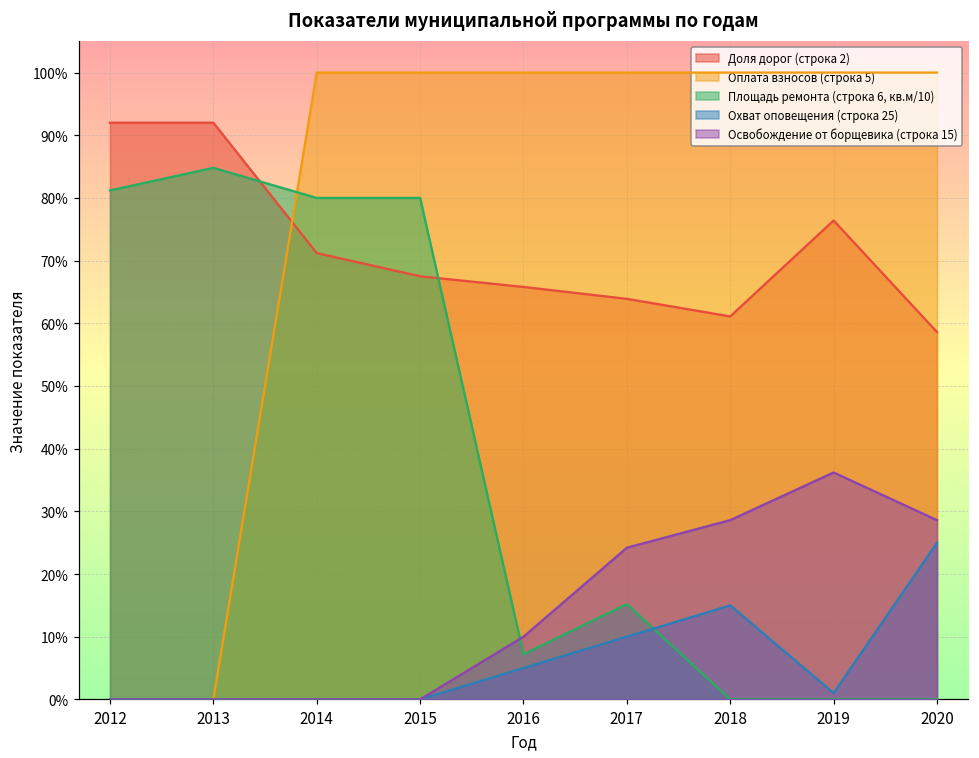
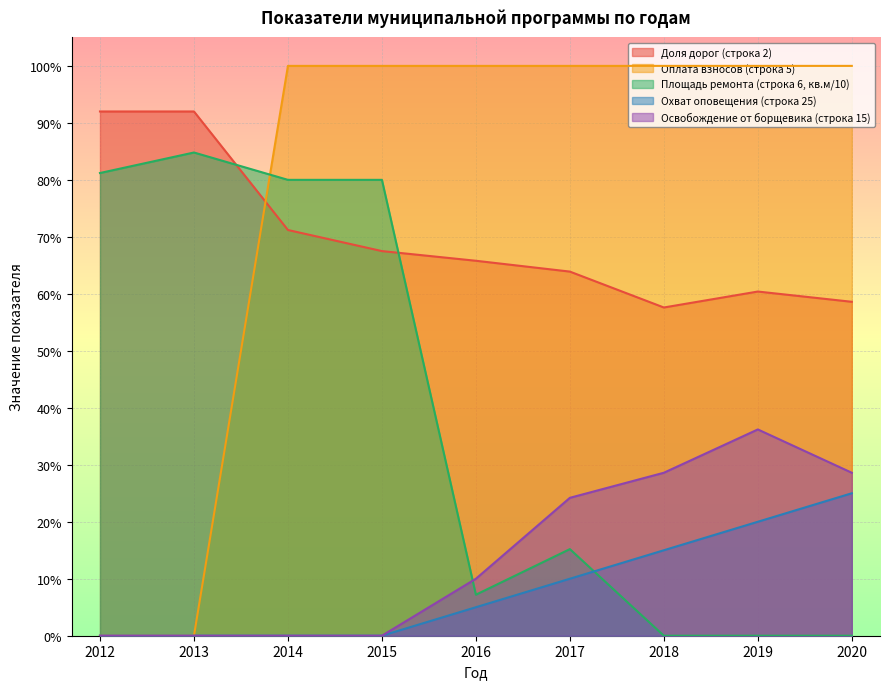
  {
    "Доля дорог (строка 2)": {
      "2012": "92%",
      "2013": "92%",
      "2014": "71%",
      "2015": "68%",
      "2016": "66%",
      "2017": "64%",
-     "2018": "61%",
-     "2019": "76%",
+     "2018": "58%",
+     "2019": "60%",
      "2020": "59%"
    },
    "Оплата взносов (строка 5)": {
      "2014": "100%",
      "2015": "100%",
      "2016": "100%",
      "2017": "100%"
    },
    "Площадь ремонта (строка 6, кв.м/10)": {
      "2012": "81%",
      "2013": "85%",
      "2014": "80%",
      "2015": "80%",
      "2016": "7%",
      "2017": "15%",
      "2018": "0%",
      "2019": "0%",
      "2020": "0%"
    },
    "Охват оповещения (строка 25)": {
      "2016": "5%",
      "2017": "10%",
      "2018": "15%",
-     "2019": "1%",
+     "2019": "20%",
      "2020": "25%"
    },
    "Освобождение от борщевика (строка 15)": {
      "2016": "10%",
      "2017": "24%",
      "2018": "29%",
      "2019": "36%",
      "2020": "29%"
    }
  }
